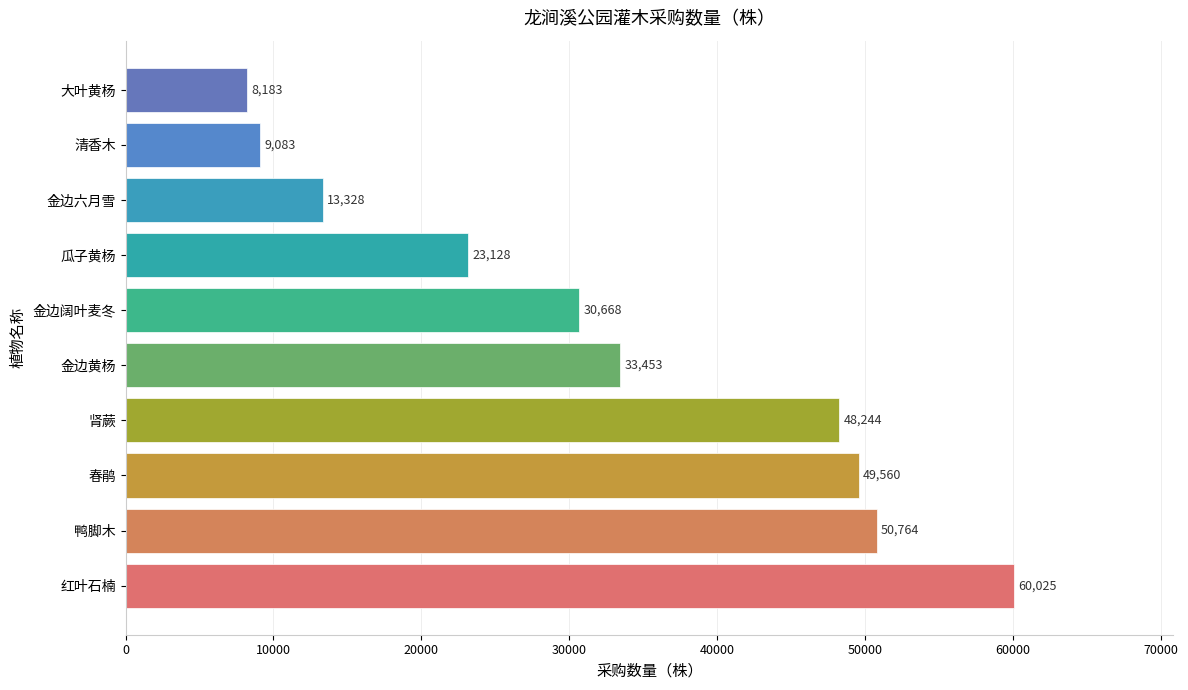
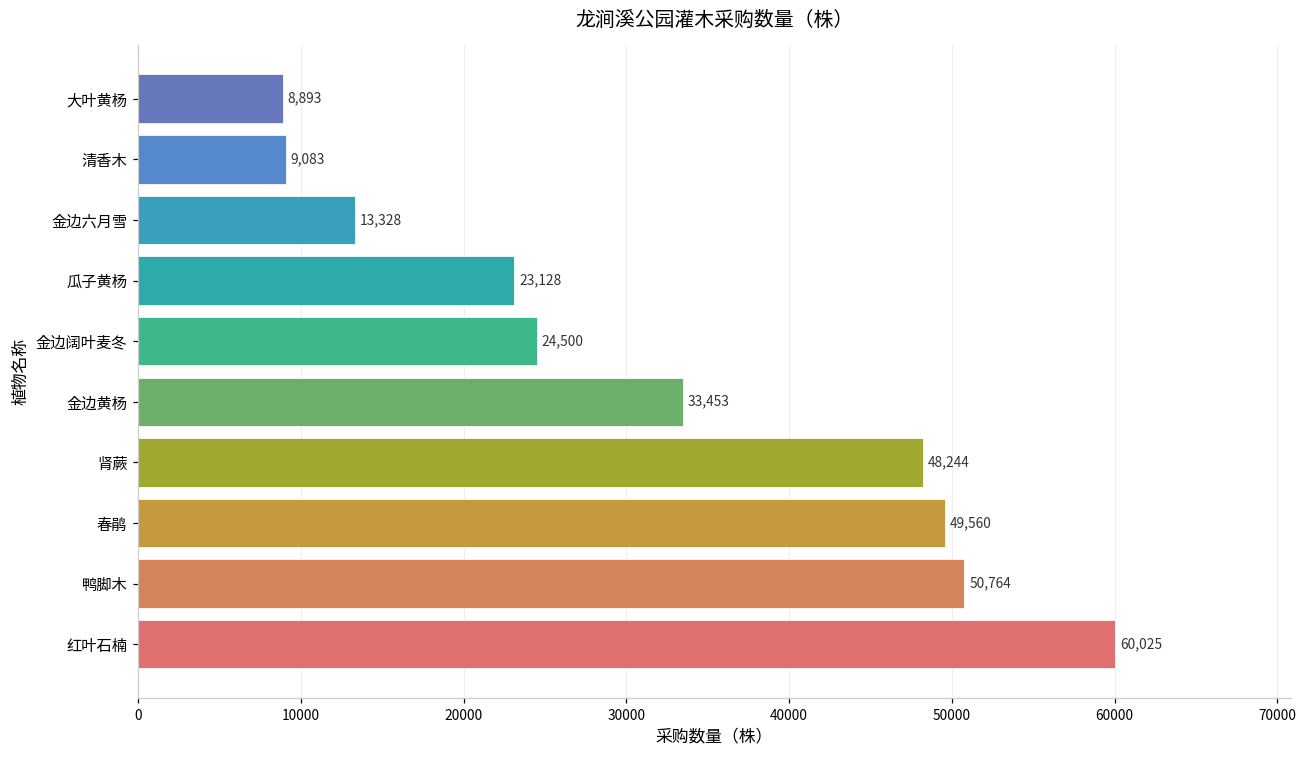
  {
-   "大叶黄杨": "8,183",
+   "大叶黄杨": "8,893",
    "清香木": "9,083",
    "金边六月雪": "13,328",
    "瓜子黄杨": "23,128",
-   "金边阔叶麦冬": "30,668",
+   "金边阔叶麦冬": "24,500",
    "金边黄杨": "33,453",
    "肾蕨": "48,244",
    "春鹃": "49,560",
    "鸭脚木": "50,764",
    "红叶石楠": "60,025"
  }
